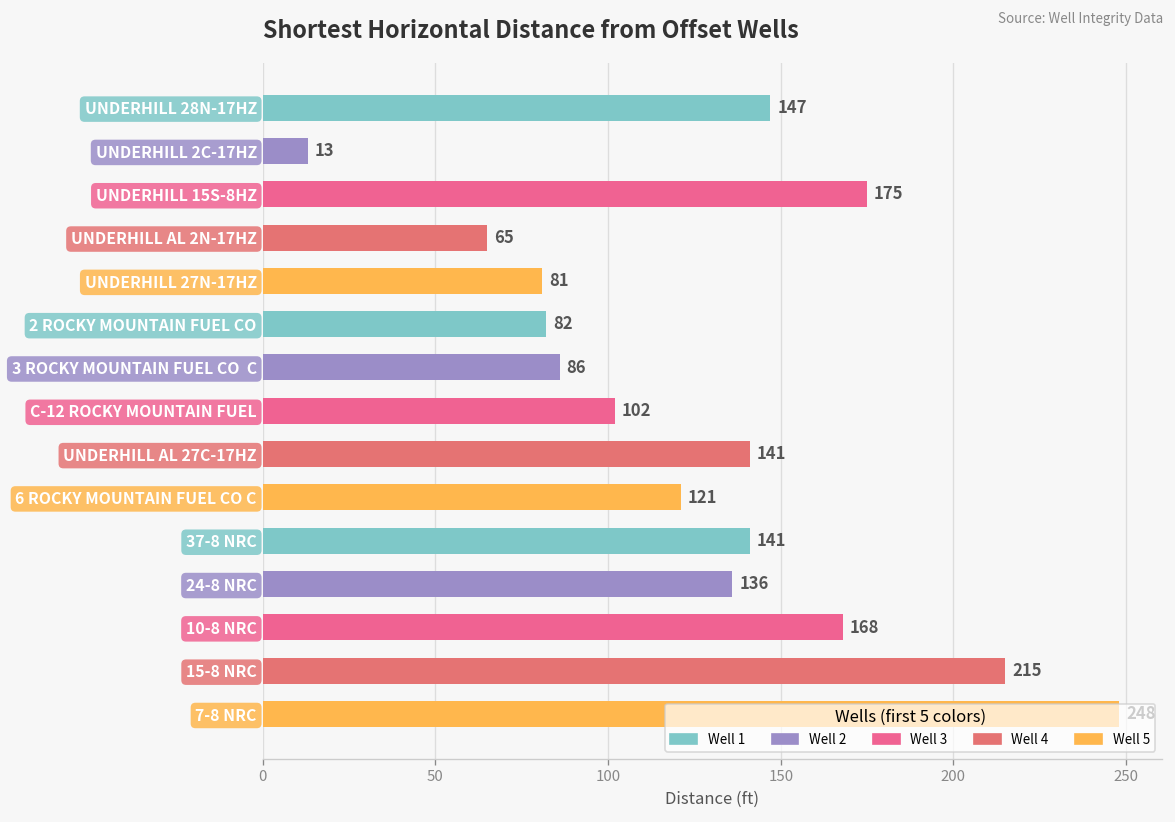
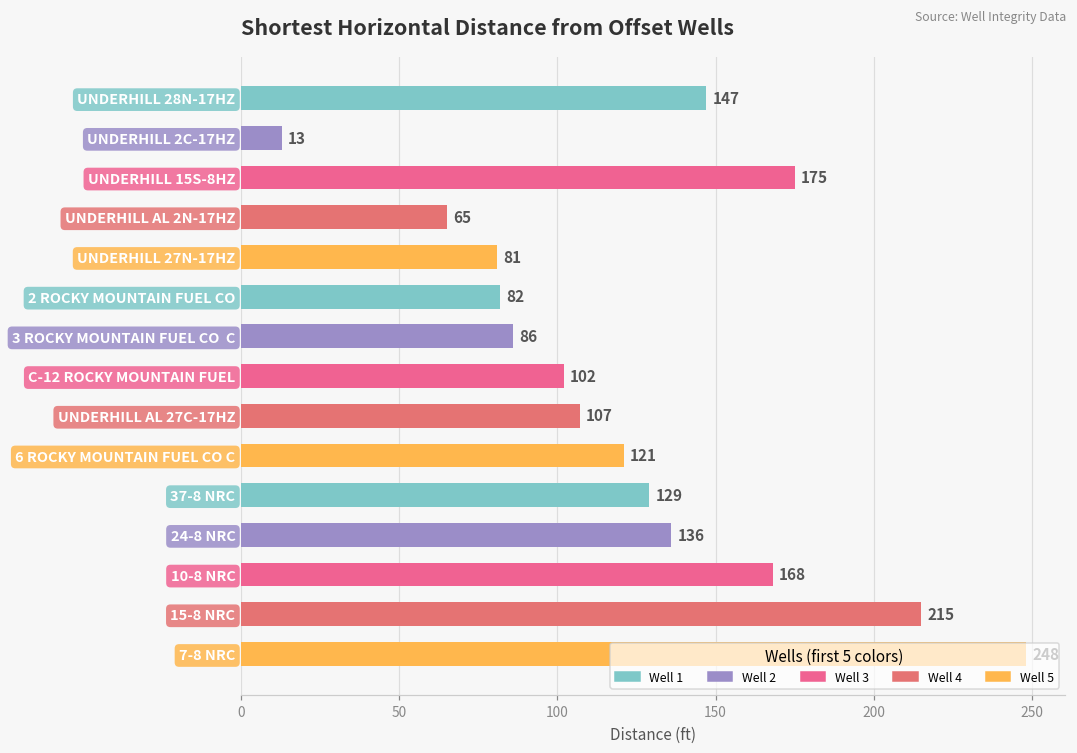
  {
    "UNDERHILL 28N-17HZ": 147,
    "UNDERHILL 2C-17HZ": 13,
    "UNDERHILL 15S-8HZ": 175,
    "UNDERHILL AL 2N-17HZ": 65,
    "UNDERHILL 27N-17HZ": 81,
    "2 ROCKY MOUNTAIN FUEL CO": 82,
    "3 ROCKY MOUNTAIN FUEL CO C": 86,
    "C-12 ROCKY MOUNTAIN FUEL": 102,
-   "UNDERHILL AL 27C-17HZ": 141,
+   "UNDERHILL AL 27C-17HZ": 107,
    "6 ROCKY MOUNTAIN FUEL CO C": 121,
-   "37-8 NRC": 141,
+   "37-8 NRC": 129,
    "24-8 NRC": 136,
    "10-8 NRC": 168,
    "15-8 NRC": 215
  }
